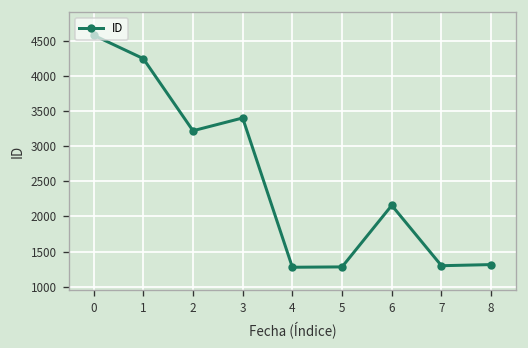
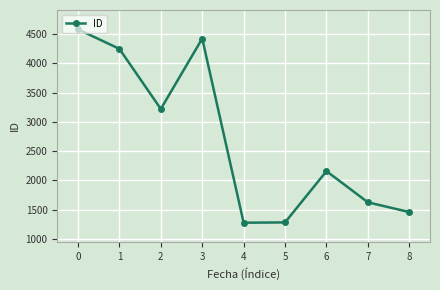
  {
    "1": 4200,
    "2": 3200,
-   "3": 3400,
+   "3": 4400,
    "4": 1300,
    "5": 1300,
    "6": 2200,
-   "7": 1300,
-   "8": 1300
+   "7": 1600,
+   "8": 1500
  }
